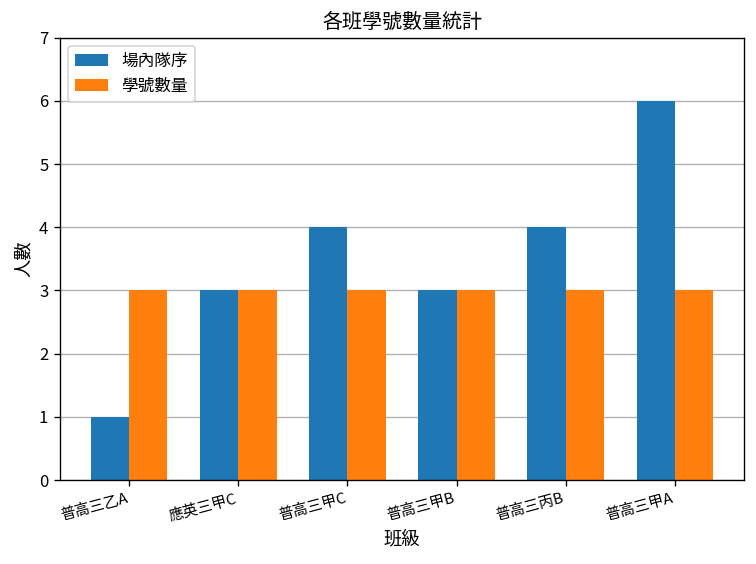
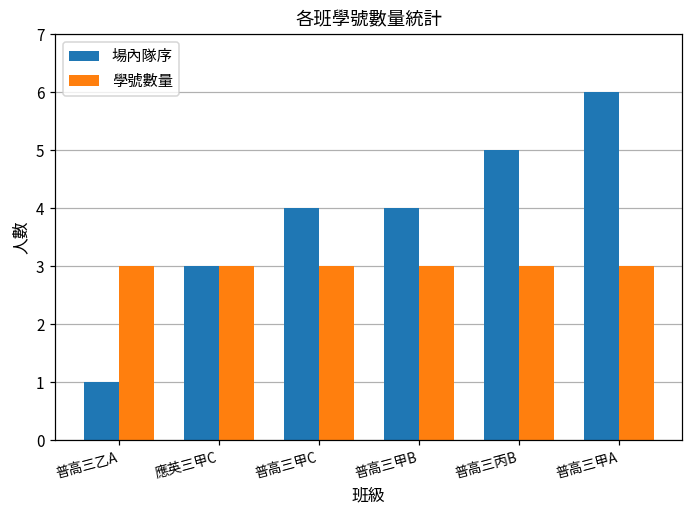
  {
    "場內隊序": {
      "普高三乙A": 1,
      "應英三甲C": 3,
      "普高三甲C": 4,
-     "普高三甲B": 3,
-     "普高三丙B": 4,
+     "普高三甲B": 4,
+     "普高三丙B": 5,
      "普高三甲A": 6
    },
    "學號數量": {
      "普高三乙A": 3,
      "應英三甲C": 3,
      "普高三甲C": 3,
      "普高三甲B": 3,
      "普高三丙B": 3,
      "普高三甲A": 3
    }
  }
